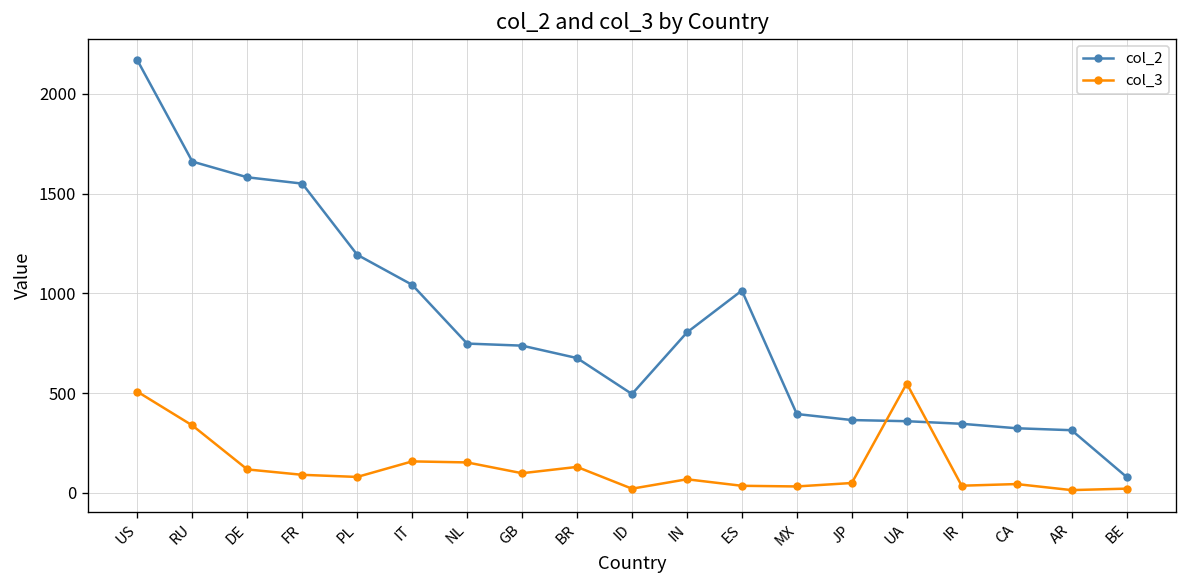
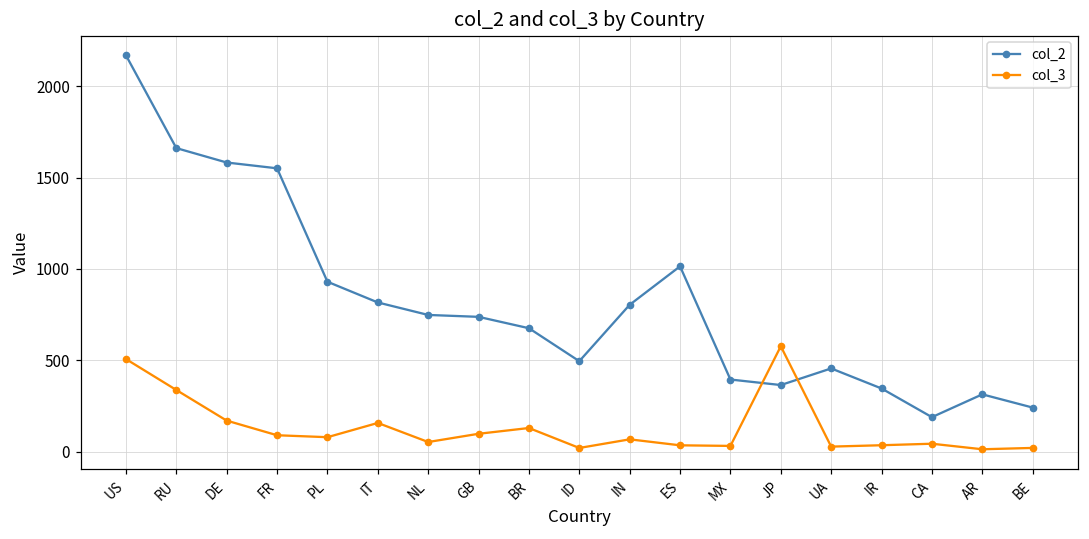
  {
    "col_2": {
      "US": 2170,
      "RU": 1660,
      "DE": 1580,
      "FR": 1550,
-     "PL": 1190,
-     "IT": 1040,
+     "PL": 930,
+     "IT": 820,
      "NL": 750,
      "GB": 740,
      "BR": 680,
      "ID": 500,
      "IN": 800,
      "ES": 1010,
      "MX": 400,
      "JP": 360,
-     "UA": 360,
+     "UA": 460,
      "IR": 350,
-     "CA": 320,
+     "CA": 190,
      "AR": 310,
-     "BE": 80
+     "BE": 240
    },
    "col_3": {
      "US": 510,
      "RU": 340,
-     "DE": 120,
+     "DE": 170,
      "FR": 90,
      "PL": 80,
      "IT": 160,
-     "NL": 150,
+     "NL": 50,
      "GB": 100,
      "BR": 130,
      "ID": 20,
      "IN": 70,
      "ES": 40,
      "MX": 30,
-     "JP": 50,
-     "UA": 550,
+     "JP": 580,
+     "UA": 30,
      "IR": 40,
      "CA": 40,
      "AR": 10,
      "BE": 20
    }
  }
